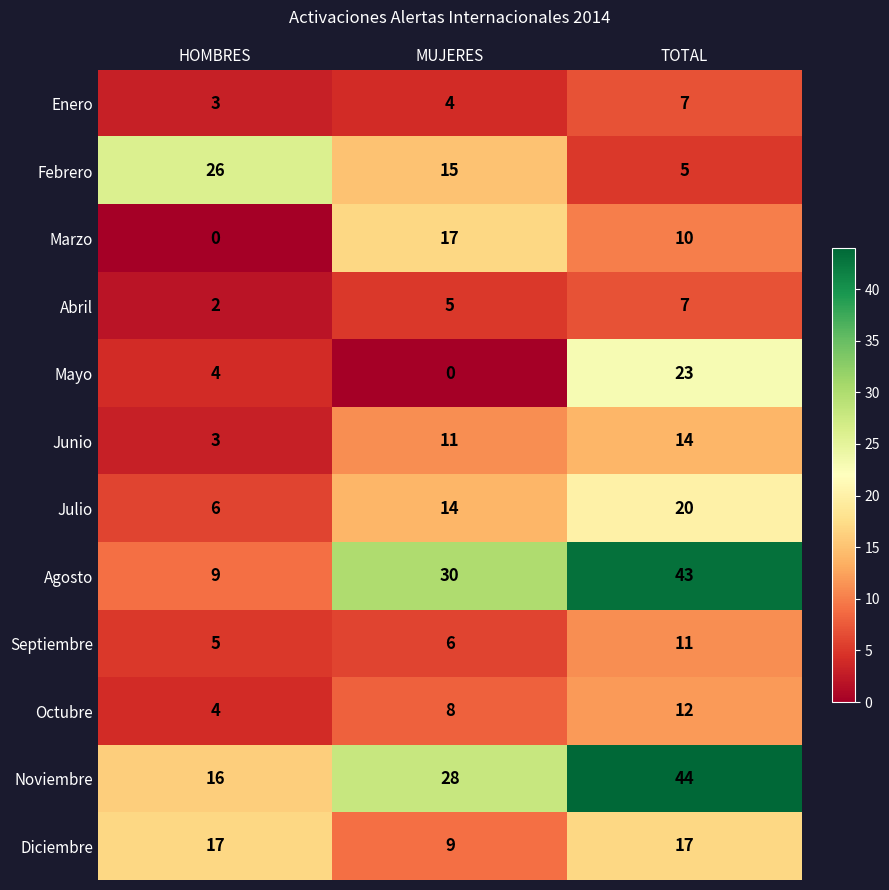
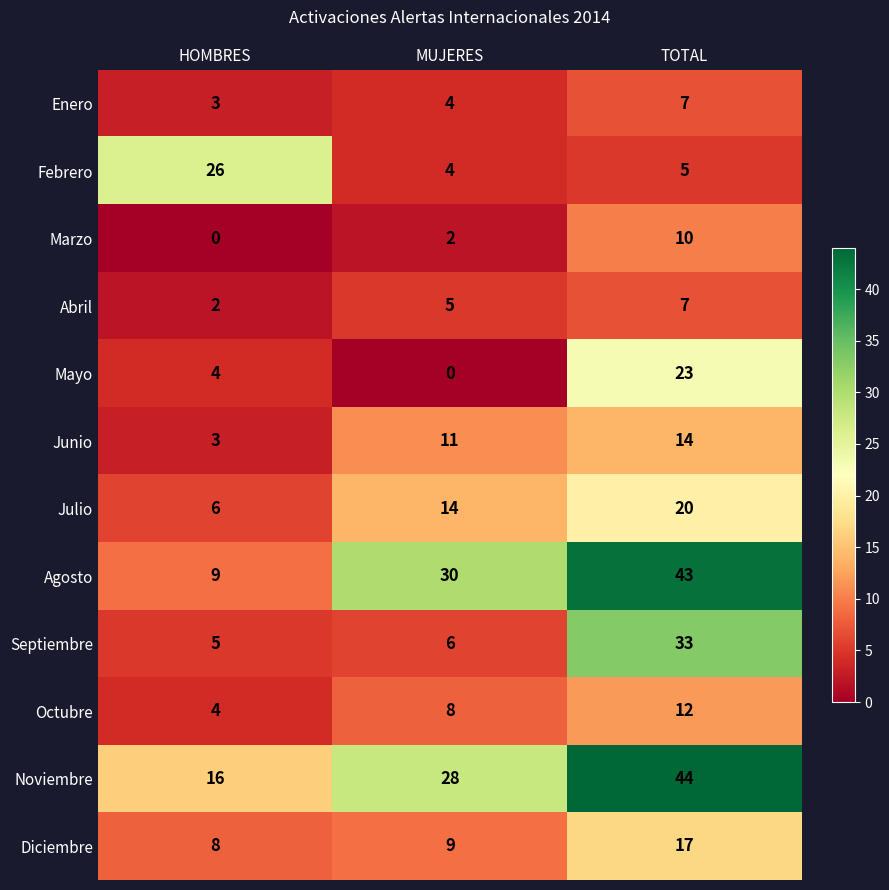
  {
    "Enero": {
      "HOMBRES": 3,
      "MUJERES": 4,
      "TOTAL": 7
    },
    "Febrero": {
      "HOMBRES": 26,
-     "MUJERES": 15,
+     "MUJERES": 4,
      "TOTAL": 5
    },
    "Marzo": {
      "HOMBRES": 0,
-     "MUJERES": 17,
+     "MUJERES": 2,
      "TOTAL": 10
    },
    "Abril": {
      "HOMBRES": 2,
      "MUJERES": 5,
      "TOTAL": 7
    },
    "Mayo": {
      "HOMBRES": 4,
      "MUJERES": 0,
      "TOTAL": 23
    },
    "Junio": {
      "HOMBRES": 3,
      "MUJERES": 11,
      "TOTAL": 14
    },
    "Julio": {
      "HOMBRES": 6,
      "MUJERES": 14,
      "TOTAL": 20
    },
    "Agosto": {
      "HOMBRES": 9,
      "MUJERES": 30,
      "TOTAL": 43
    },
    "Septiembre": {
      "HOMBRES": 5,
      "MUJERES": 6,
-     "TOTAL": 11
+     "TOTAL": 33
    },
    "Octubre": {
      "HOMBRES": 4,
      "MUJERES": 8,
      "TOTAL": 12
    },
    "Noviembre": {
      "HOMBRES": 16,
      "MUJERES": 28,
      "TOTAL": 44
    },
    "Diciembre": {
-     "HOMBRES": 17,
+     "HOMBRES": 8,
      "MUJERES": 9,
      "TOTAL": 17
    }
  }
